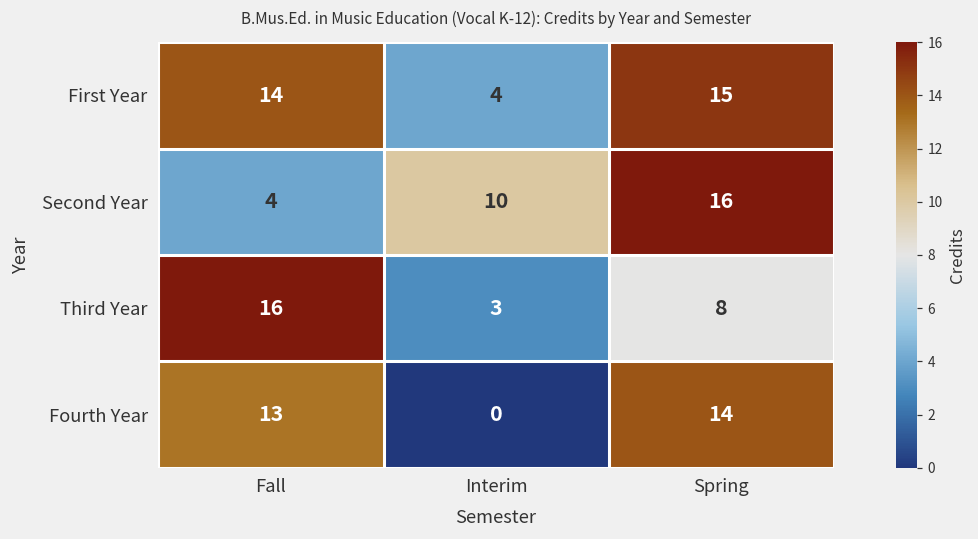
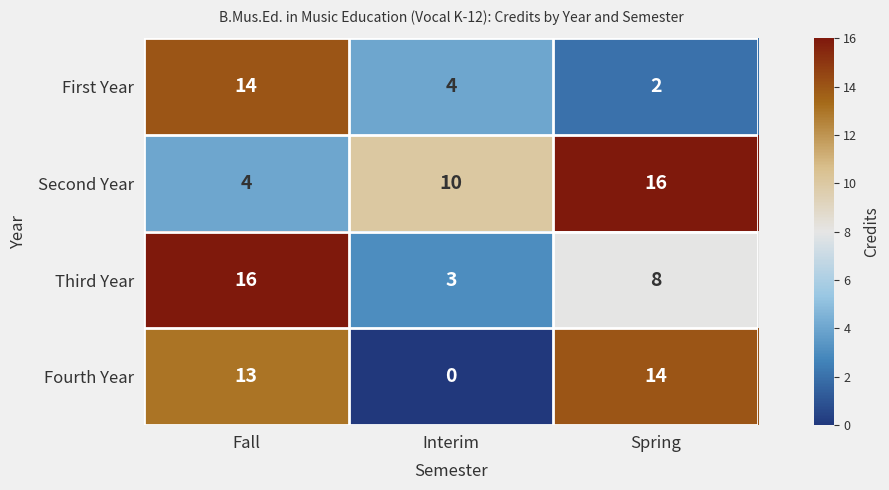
  {
    "First Year": {
      "Fall": 14,
      "Interim": 4,
-     "Spring": 15
+     "Spring": 2
    },
    "Second Year": {
      "Fall": 4,
      "Interim": 10,
      "Spring": 16
    },
    "Third Year": {
      "Fall": 16,
      "Interim": 3,
      "Spring": 8
    },
    "Fourth Year": {
      "Fall": 13,
      "Interim": 0,
      "Spring": 14
    }
  }
